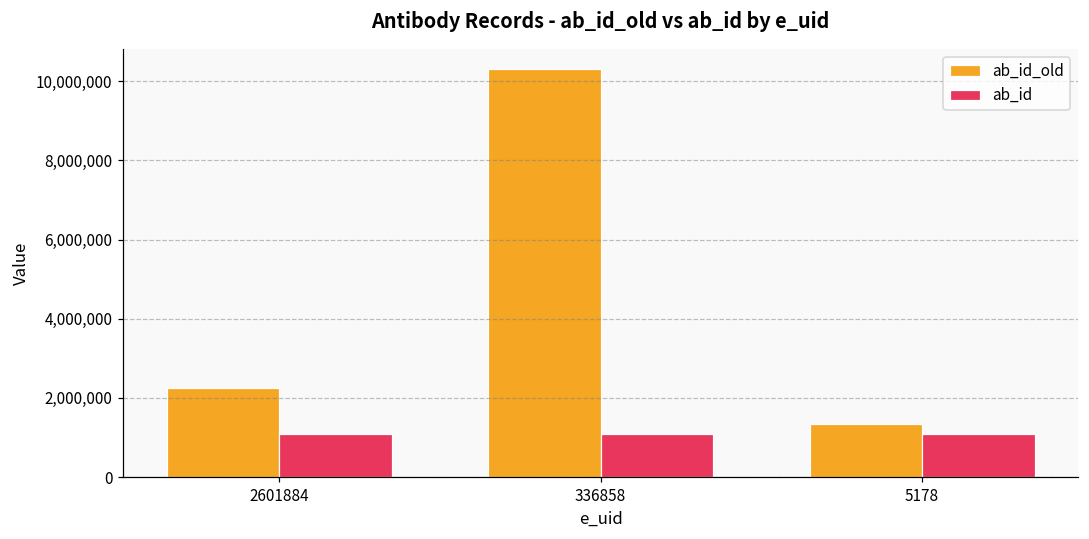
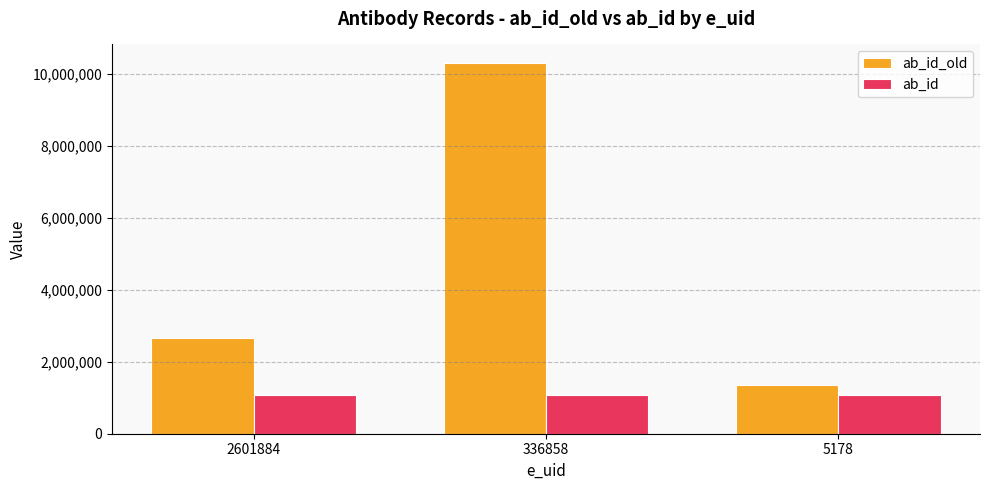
  {
    "ab_id_old": {
-     "2601884": "2,300,000",
+     "2601884": "2,700,000",
      "336858": "10,300,000",
      "5178": "1,300,000"
    },
    "ab_id": {
      "2601884": "1,100,000",
      "336858": "1,100,000",
      "5178": "1,100,000"
    }
  }
